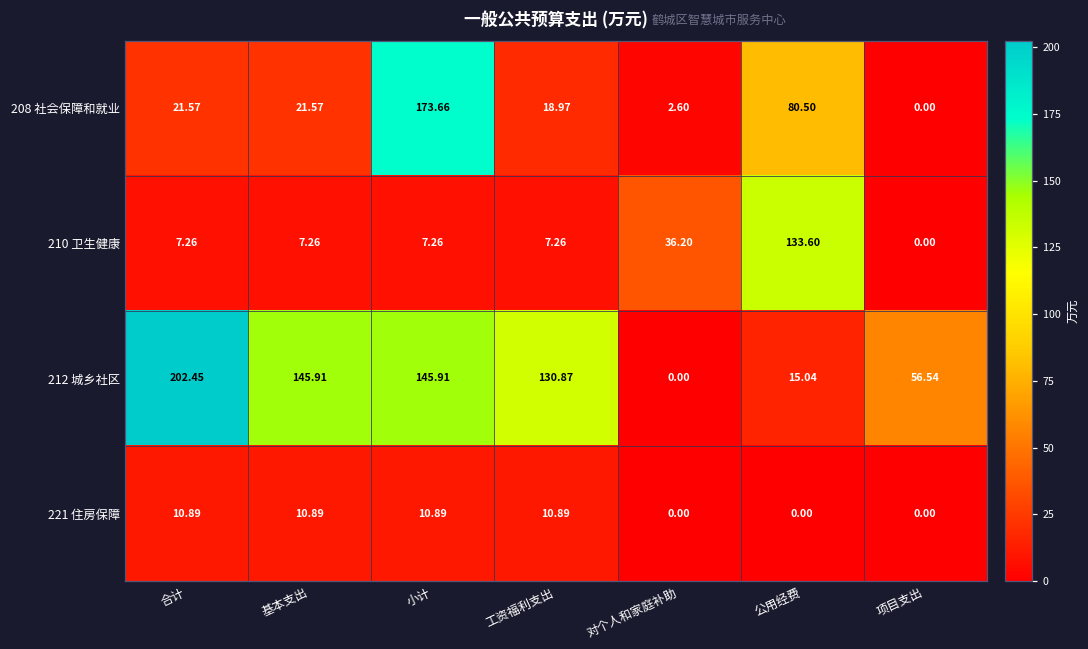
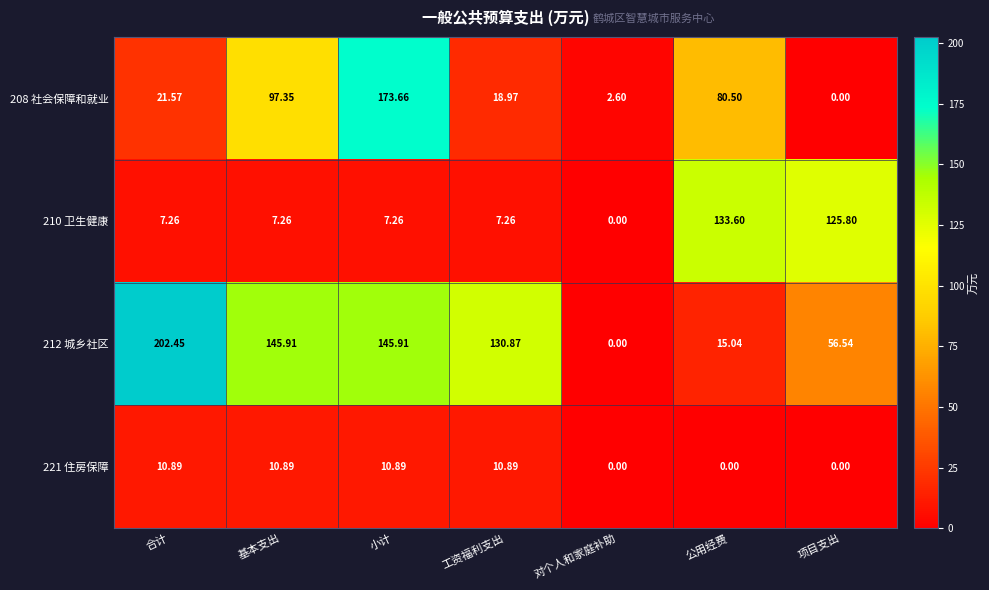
  {
    "208 社会保障和就业": {
      "合计": 21.57,
-     "基本支出": 21.57,
+     "基本支出": 97.35,
      "小计": 173.66,
      "工资福利支出": 18.97,
      "对个人和家庭补助": 2.60,
      "公用经费": 80.50,
      "项目支出": 0.00
    },
    "210 卫生健康": {
      "合计": 7.26,
      "基本支出": 7.26,
      "小计": 7.26,
      "工资福利支出": 7.26,
-     "对个人和家庭补助": 36.20,
+     "对个人和家庭补助": 0.00,
      "公用经费": 133.60,
-     "项目支出": 0.00
+     "项目支出": 125.80
    },
    "212 城乡社区": {
      "合计": 202.45,
      "基本支出": 145.91,
      "小计": 145.91,
      "工资福利支出": 130.87,
      "对个人和家庭补助": 0.00,
      "公用经费": 15.04,
      "项目支出": 56.54
    },
    "221 住房保障": {
      "合计": 10.89,
      "基本支出": 10.89,
      "小计": 10.89,
      "工资福利支出": 10.89,
      "对个人和家庭补助": 0.00,
      "公用经费": 0.00,
      "项目支出": 0.00
    }
  }
